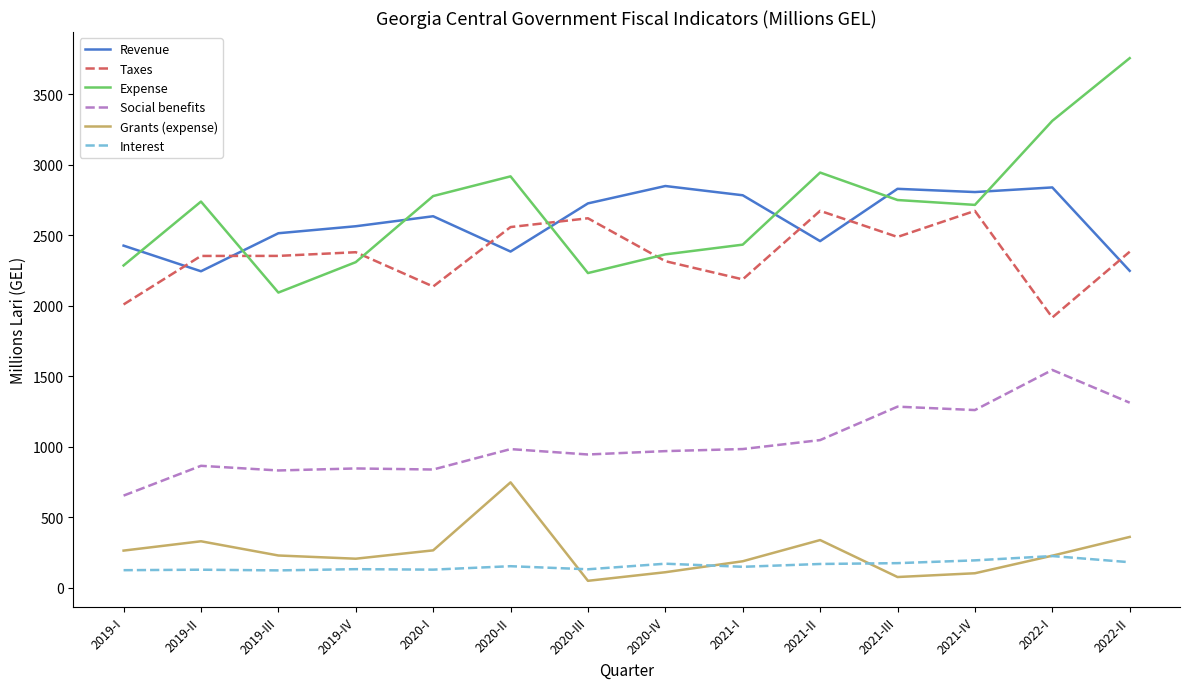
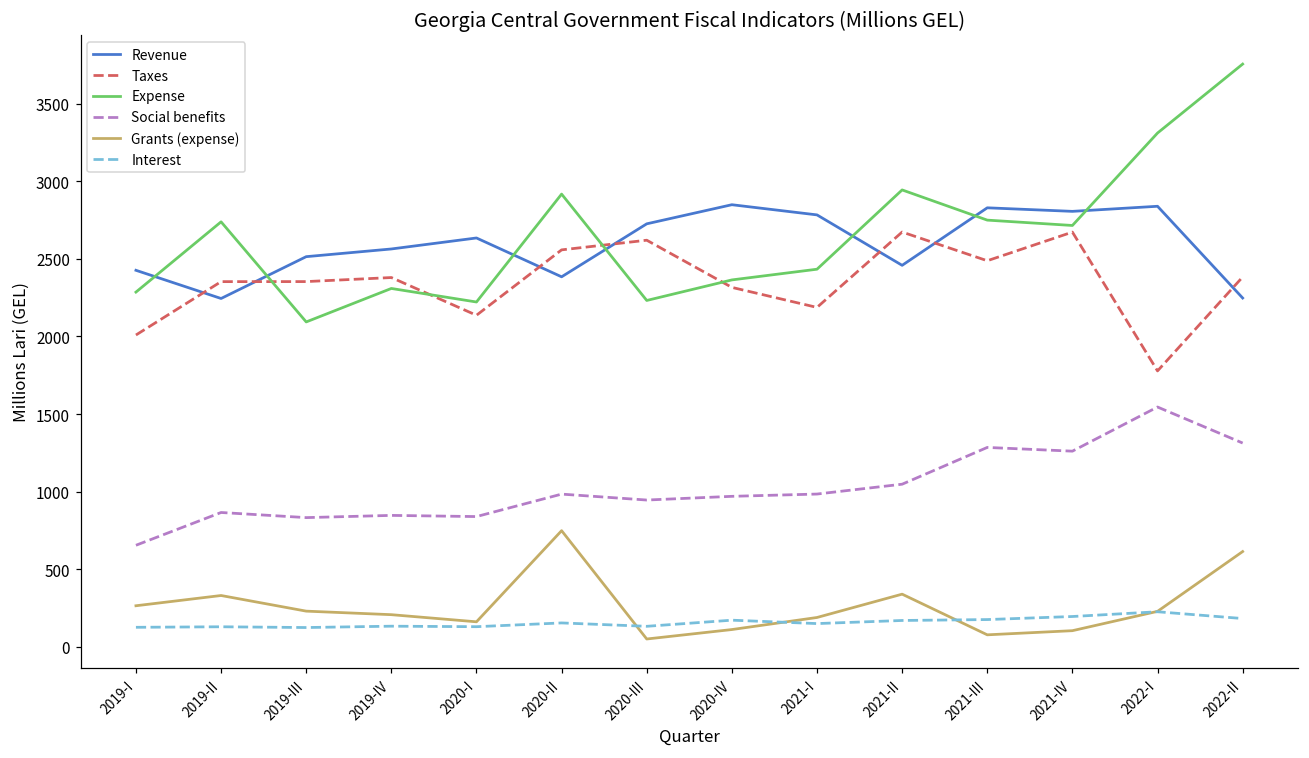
  {
    "Revenue": {
      "2019-I": 2430,
      "2019-II": 2240,
      "2019-III": 2510,
      "2019-IV": 2560,
      "2020-I": 2640,
      "2020-II": 2380,
      "2020-III": 2730,
      "2020-IV": 2850,
      "2021-I": 2780,
      "2021-II": 2460,
      "2021-III": 2830,
      "2021-IV": 2810,
      "2022-I": 2840,
      "2022-II": 2250
    },
    "Taxes": {
      "2019-I": 2010,
      "2019-II": 2350,
      "2019-III": 2350,
      "2019-IV": 2380,
      "2020-I": 2140,
      "2020-II": 2560,
      "2020-III": 2620,
      "2020-IV": 2320,
      "2021-I": 2190,
      "2021-II": 2670,
      "2021-III": 2490,
      "2021-IV": 2670,
-     "2022-I": 1920,
+     "2022-I": 1780,
      "2022-II": 2380
    },
    "Expense": {
      "2019-I": 2290,
      "2019-II": 2740,
      "2019-III": 2090,
      "2019-IV": 2310,
-     "2020-I": 2780,
+     "2020-I": 2220,
      "2020-II": 2920,
      "2020-III": 2230,
      "2020-IV": 2360,
      "2021-I": 2430,
      "2021-II": 2940,
      "2021-III": 2750,
      "2021-IV": 2720,
      "2022-I": 3310,
      "2022-II": 3760
    },
    "Social benefits": {
      "2019-I": 650,
      "2019-II": 870,
      "2019-III": 830,
      "2019-IV": 850,
      "2020-I": 840,
      "2020-II": 980,
      "2020-III": 950,
      "2020-IV": 970,
      "2021-I": 980,
      "2021-II": 1050,
      "2021-III": 1280,
      "2021-IV": 1260,
      "2022-I": 1550,
      "2022-II": 1310
    },
    "Grants (expense)": {
      "2019-I": 260,
      "2019-II": 330,
      "2019-III": 230,
      "2019-IV": 210,
-     "2020-I": 270,
+     "2020-I": 160,
      "2020-II": 750,
      "2020-III": 50,
      "2020-IV": 110,
      "2021-I": 190,
      "2021-II": 340,
      "2021-III": 80,
      "2021-IV": 100,
-     "2022-II": 360
+     "2022-II": 610
    },
    "Interest": {
      "2019-I": 130,
      "2019-II": 130,
      "2019-III": 120,
      "2019-IV": 130,
      "2020-I": 130,
      "2020-II": 150,
      "2020-III": 130,
      "2020-IV": 170,
      "2021-I": 150,
      "2021-II": 170,
      "2021-III": 170,
      "2021-IV": 190,
      "2022-II": 180
    }
  }
